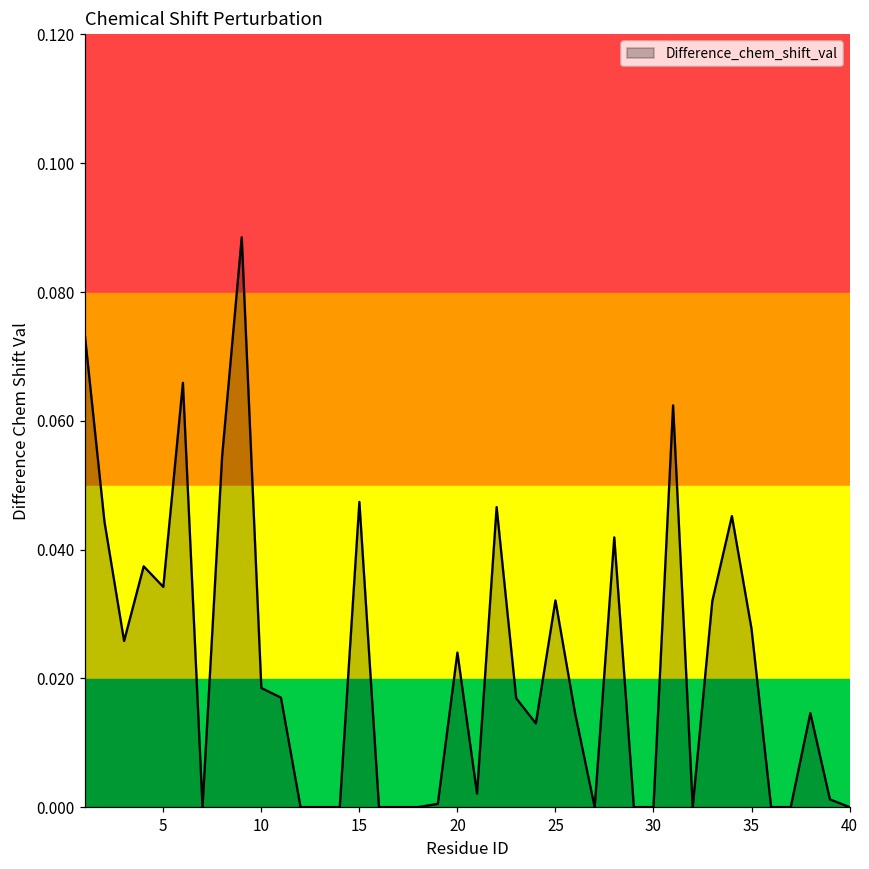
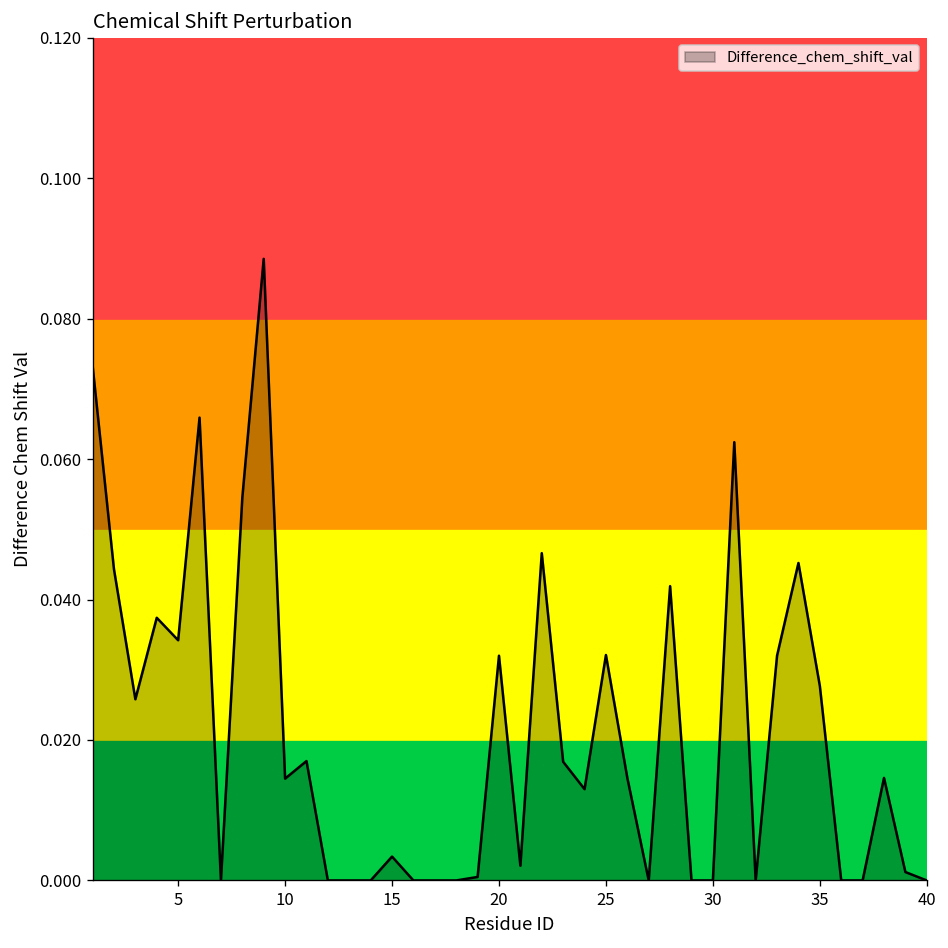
  {
    "5": 0.034,
-   "10": 0.019,
-   "15": 0.047,
-   "20": 0.024,
+   "10": 0.015,
+   "15": 0.003,
+   "20": 0.032,
    "25": 0.032,
    "30": 0.000,
    "35": 0.028,
    "40": 0.000
  }
